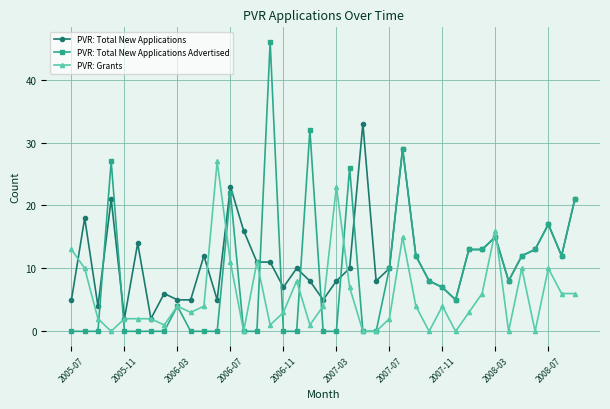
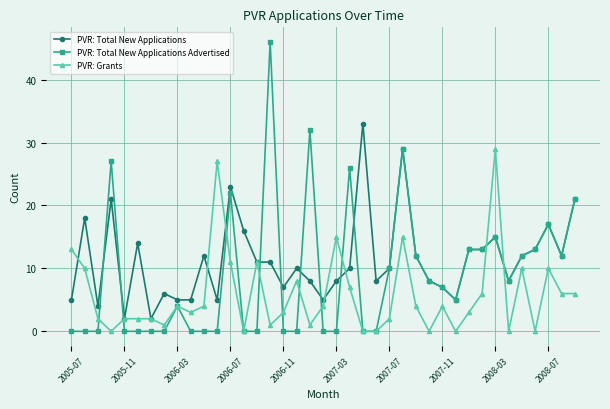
  {
    "PVR: Grants": {
      "2005-07": 13,
      "2006-07": 11,
      "2006-11": 3,
-     "2007-03": 23,
+     "2007-03": 15,
      "2007-07": 2,
      "2007-11": 4,
-     "2008-03": 16,
+     "2008-03": 29,
      "2008-07": 10
    }
  }
